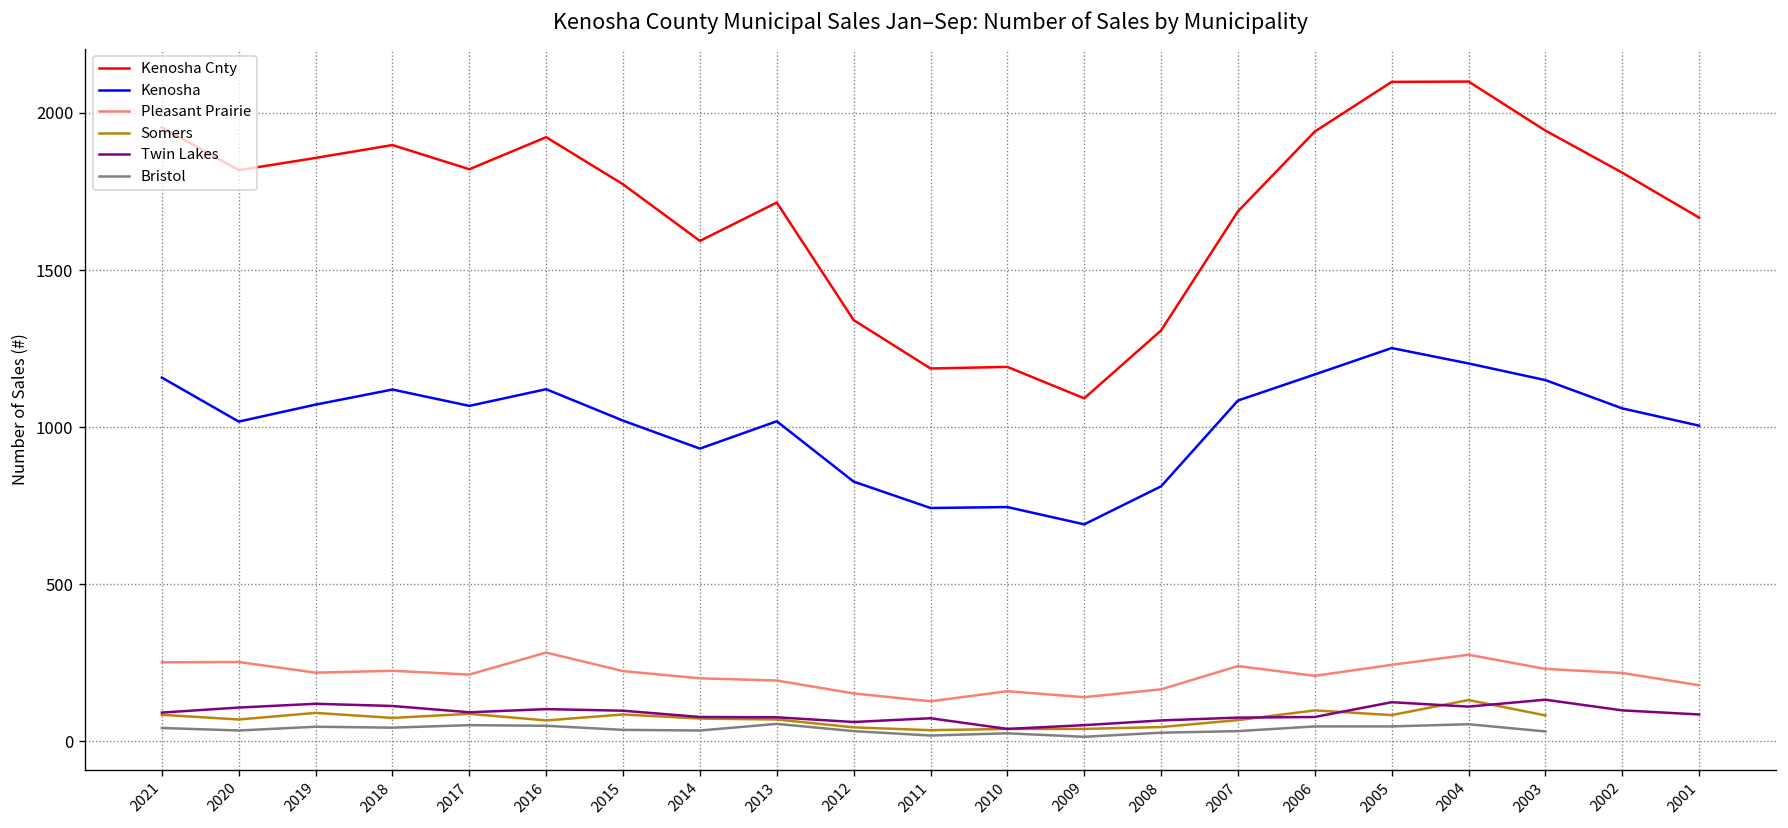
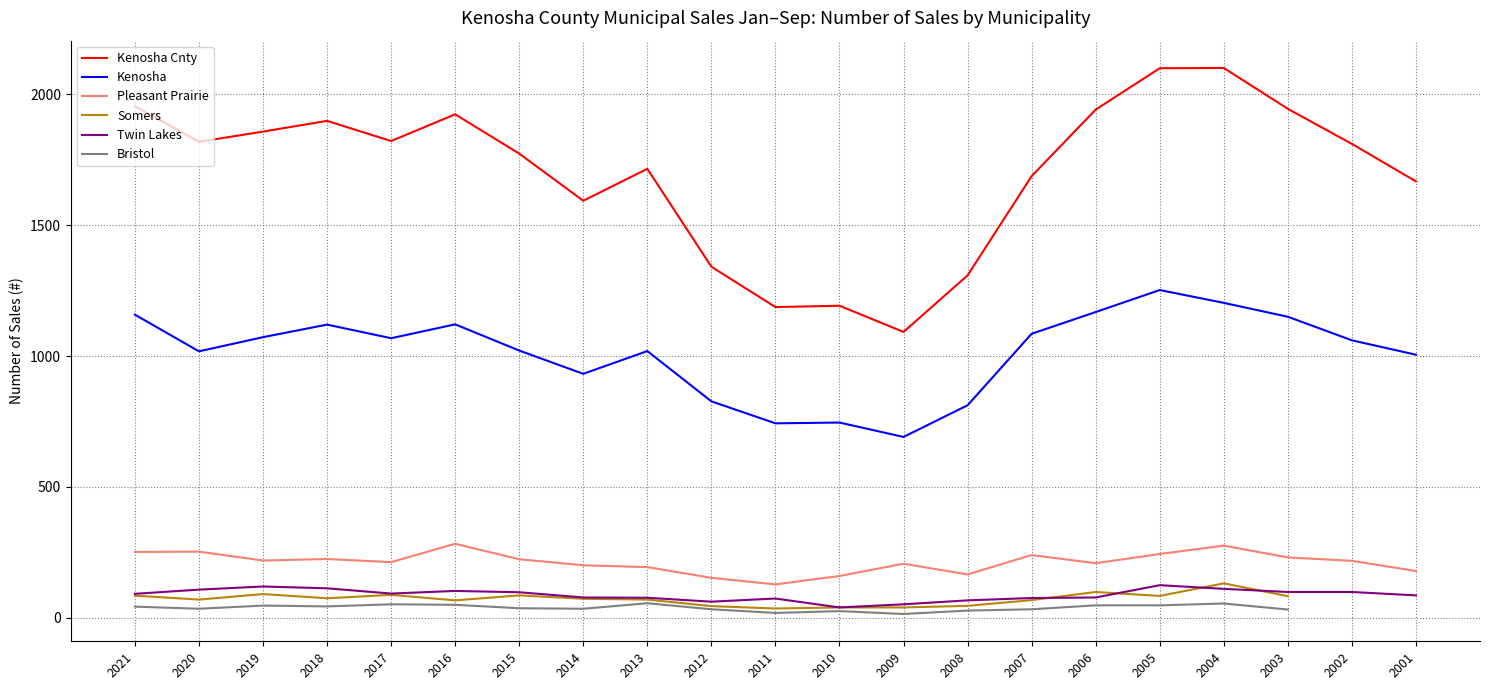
  {
    "Kenosha Cnty": {
      "2019": 1860,
      "2018": 1900,
      "2017": 1820,
      "2016": 1920,
      "2015": 1770,
      "2014": 1590,
      "2013": 1720,
      "2012": 1340,
      "2011": 1190,
      "2010": 1190,
      "2009": 1090,
      "2008": 1310,
      "2007": 1690,
      "2006": 1940,
      "2005": 2100,
      "2004": 2100,
      "2003": 1940,
      "2002": 1810,
      "2001": 1670
    },
    "Kenosha": {
      "2021": 1160,
      "2020": 1020,
      "2019": 1070,
      "2018": 1120,
      "2017": 1070,
      "2016": 1120,
      "2015": 1020,
      "2014": 930,
      "2013": 1020,
      "2012": 830,
      "2011": 740,
      "2010": 750,
      "2009": 690,
      "2008": 810,
      "2007": 1090,
      "2006": 1170,
      "2005": 1250,
      "2004": 1200,
      "2003": 1150,
      "2002": 1060,
      "2001": 1010
    },
    "Pleasant Prairie": {
      "2021": 250,
      "2020": 250,
      "2019": 220,
      "2018": 230,
      "2017": 210,
      "2016": 280,
      "2015": 220,
      "2014": 200,
      "2013": 190,
      "2012": 150,
      "2011": 130,
      "2010": 160,
-     "2009": 140,
+     "2009": 210,
      "2008": 170,
      "2007": 240,
      "2006": 210,
      "2005": 240,
      "2004": 280,
      "2003": 230,
      "2002": 220,
      "2001": 180
    },
    "Somers": {
      "2020": 70,
      "2019": 90,
      "2018": 80,
      "2016": 70,
      "2015": 90,
      "2012": 50,
      "2011": 40,
      "2009": 40,
      "2008": 50,
      "2006": 100,
      "2005": 80,
      "2004": 130,
      "2003": 80
    },
    "Twin Lakes": {
      "2020": 110,
      "2019": 120,
      "2018": 110,
      "2016": 100,
      "2015": 100,
      "2012": 60,
      "2011": 70,
      "2009": 50,
      "2008": 70,
      "2006": 80,
      "2005": 130,
      "2004": 110,
-     "2003": 130,
+     "2003": 100,
      "2002": 100,
      "2001": 90
    },
    "Bristol": {
      "2021": 40,
      "2020": 40,
      "2019": 50,
      "2018": 40,
      "2017": 50,
      "2016": 50,
      "2015": 40,
      "2014": 40,
      "2013": 60,
      "2012": 30,
      "2011": 20,
      "2010": 30,
      "2009": 20,
      "2008": 30,
      "2007": 30,
      "2006": 50,
      "2005": 50,
      "2004": 60,
      "2003": 30
    }
  }
